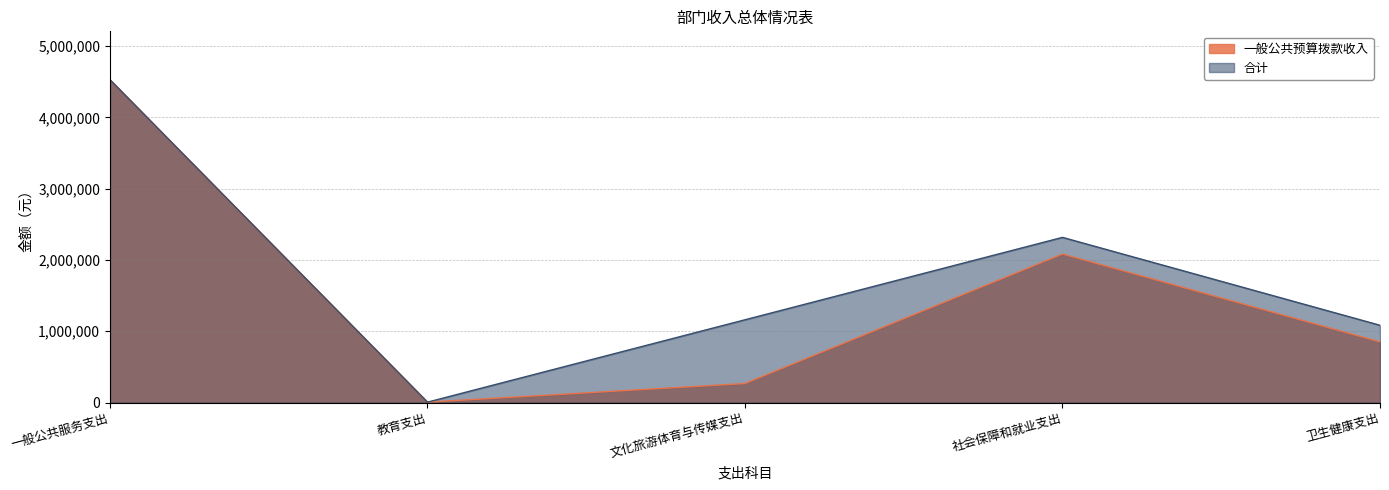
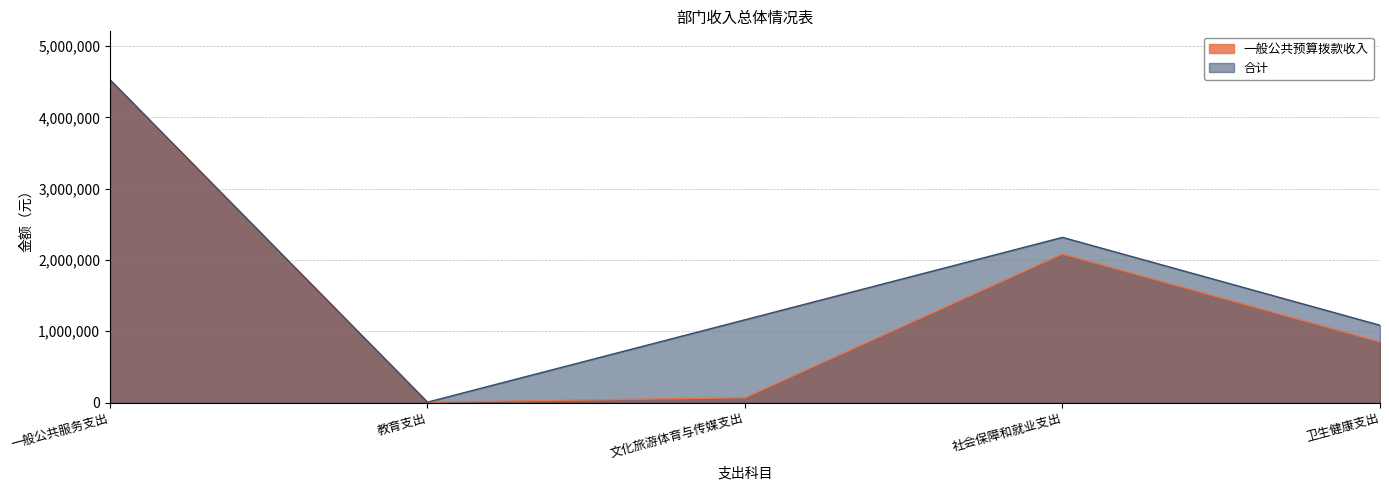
  {
    "一般公共预算拨款收入": {
-     "文化旅游体育与传媒支出": "300,000",
+     "文化旅游体育与传媒支出": "100,000",
      "社会保障和就业支出": "2,100,000",
      "卫生健康支出": "900,000"
    },
    "合计": {
      "文化旅游体育与传媒支出": "1,200,000",
      "社会保障和就业支出": "2,300,000",
      "卫生健康支出": "1,100,000"
    }
  }
